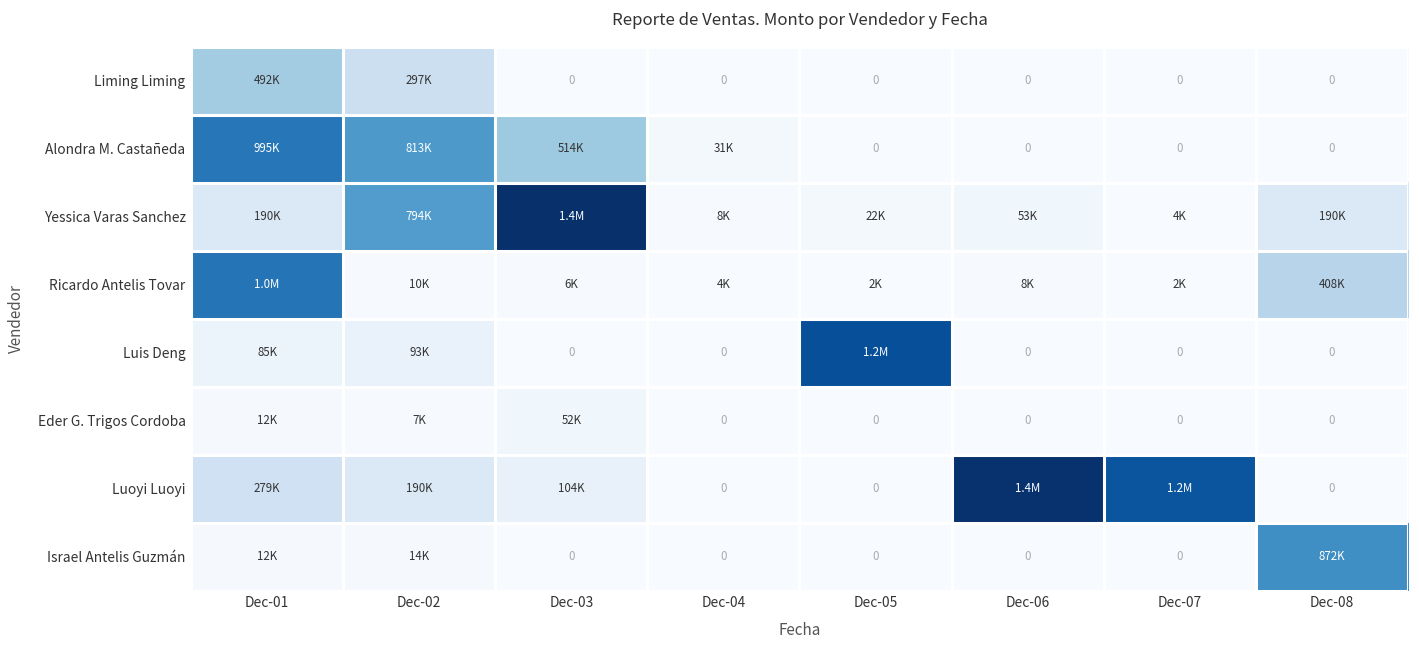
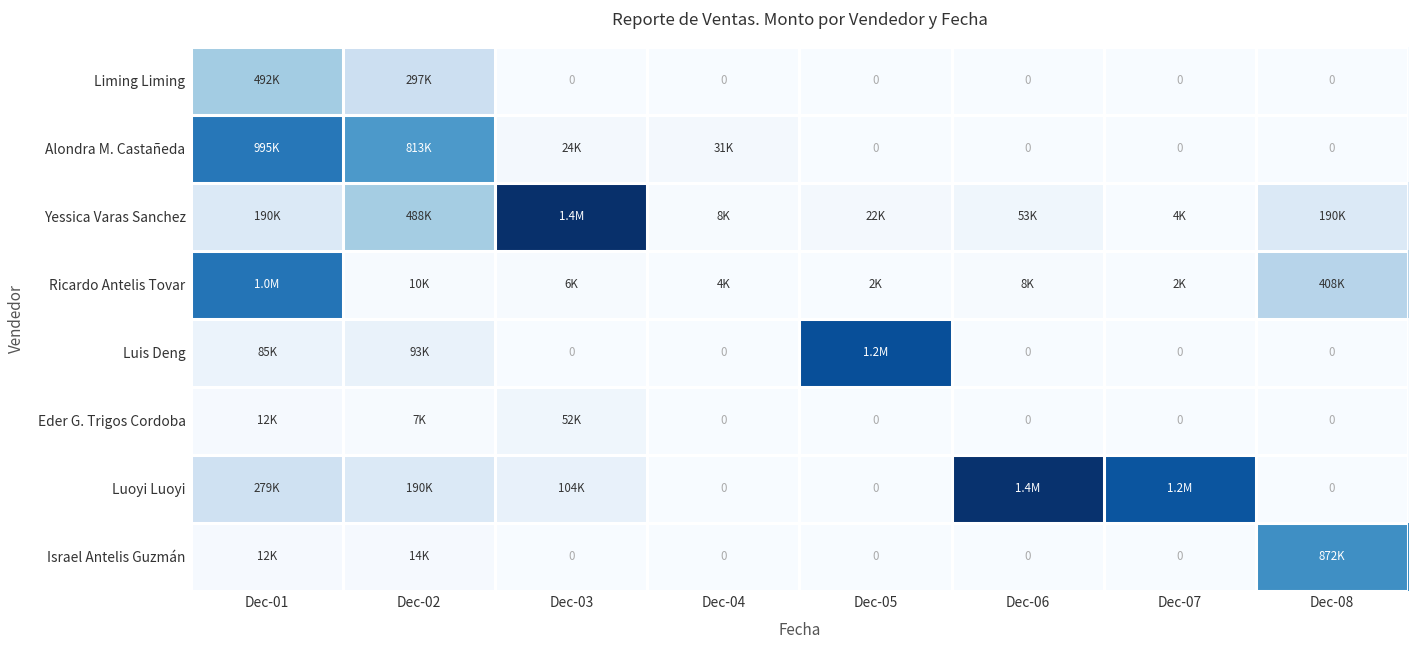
  {
    "Liming Liming": {
      "Dec-01": "492K",
      "Dec-02": "297K",
      "Dec-03": "0",
      "Dec-04": "0",
      "Dec-05": "0",
      "Dec-06": "0",
      "Dec-07": "0",
      "Dec-08": "0"
    },
    "Alondra M. Castañeda": {
      "Dec-01": "995K",
      "Dec-02": "813K",
-     "Dec-03": "514K",
+     "Dec-03": "24K",
      "Dec-04": "31K",
      "Dec-05": "0",
      "Dec-06": "0",
      "Dec-07": "0",
      "Dec-08": "0"
    },
    "Yessica Varas Sanchez": {
      "Dec-01": "190K",
-     "Dec-02": "794K",
+     "Dec-02": "488K",
      "Dec-03": "1.4M",
      "Dec-04": "8K",
      "Dec-05": "22K",
      "Dec-06": "53K",
      "Dec-07": "4K",
      "Dec-08": "190K"
    },
    "Ricardo Antelis Tovar": {
      "Dec-01": "1.0M",
      "Dec-02": "10K",
      "Dec-03": "6K",
      "Dec-04": "4K",
      "Dec-05": "2K",
      "Dec-06": "8K",
      "Dec-07": "2K",
      "Dec-08": "408K"
    },
    "Luis Deng": {
      "Dec-01": "85K",
      "Dec-02": "93K",
      "Dec-03": "0",
      "Dec-04": "0",
      "Dec-05": "1.2M",
      "Dec-06": "0",
      "Dec-07": "0",
      "Dec-08": "0"
    },
    "Eder G. Trigos Cordoba": {
      "Dec-01": "12K",
      "Dec-02": "7K",
      "Dec-03": "52K",
      "Dec-04": "0",
      "Dec-05": "0",
      "Dec-06": "0",
      "Dec-07": "0",
      "Dec-08": "0"
    },
    "Luoyi Luoyi": {
      "Dec-01": "279K",
      "Dec-02": "190K",
      "Dec-03": "104K",
      "Dec-04": "0",
      "Dec-05": "0",
      "Dec-06": "1.4M",
      "Dec-07": "1.2M",
      "Dec-08": "0"
    },
    "Israel Antelis Guzmán": {
      "Dec-01": "12K",
      "Dec-02": "14K",
      "Dec-03": "0",
      "Dec-04": "0",
      "Dec-05": "0",
      "Dec-06": "0",
      "Dec-07": "0",
      "Dec-08": "872K"
    }
  }
